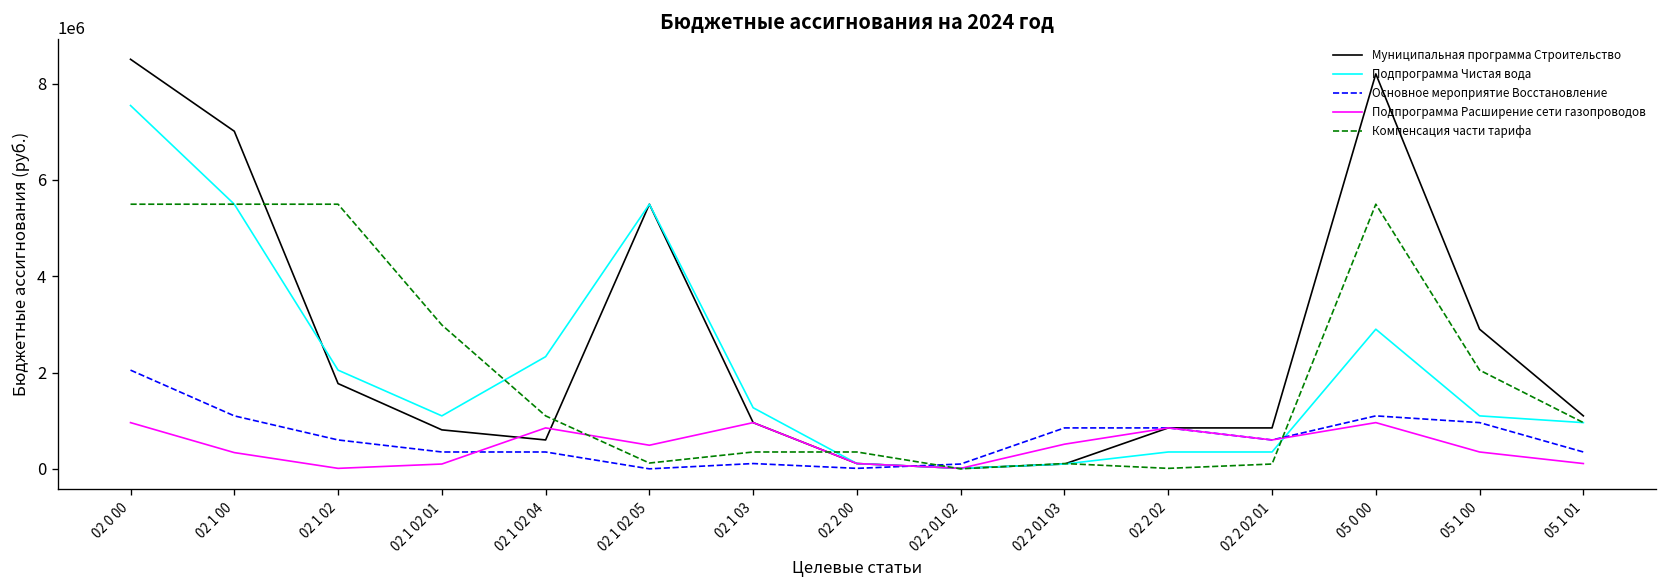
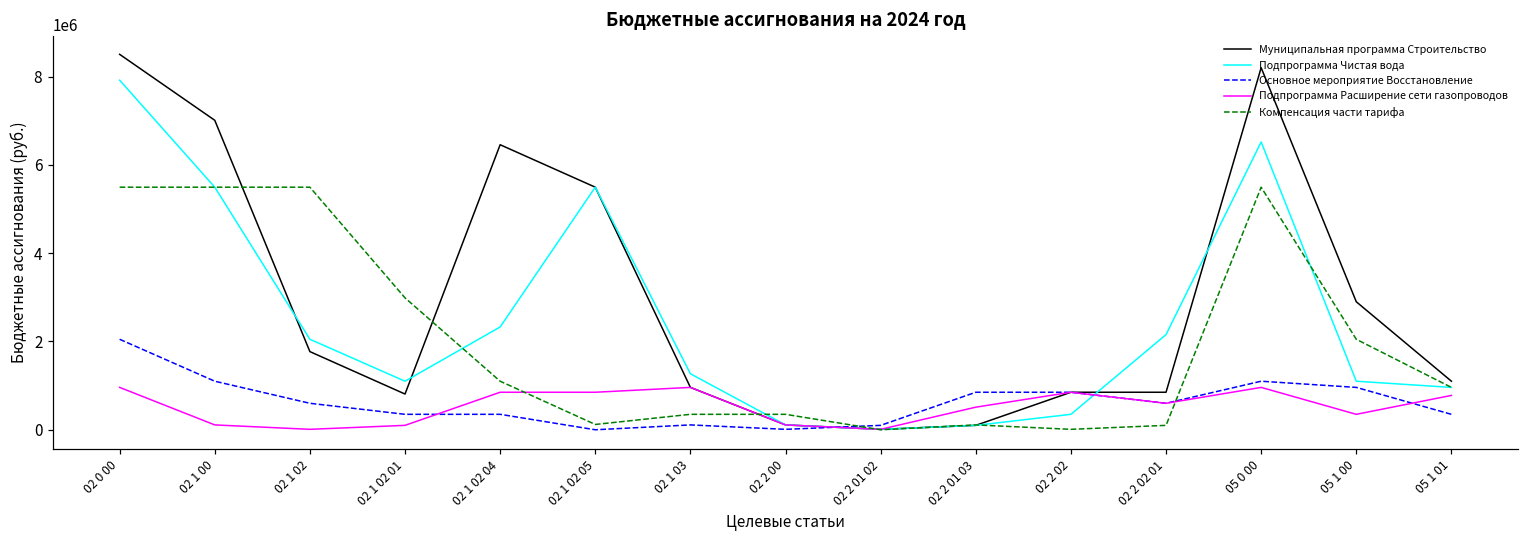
  {
    "Муниципальная программа Строительство": {
      "02 0 00": 8500000,
      "02 1 00": 7000000,
      "02 1 02": 1800000,
      "02 1 02 01": 800000,
-     "02 1 02 04": 600000,
+     "02 1 02 04": 6500000,
      "02 2 02 01": 900000,
      "05 0 00": 8200000,
      "05 1 00": 2900000,
      "05 1 01": 1100000
    },
    "Подпрограмма Чистая вода": {
-     "02 0 00": 7500000,
+     "02 0 00": 7900000,
      "02 1 02": 2100000,
      "02 1 02 01": 1100000,
      "02 1 02 04": 2300000,
      "02 1 03": 1300000,
      "02 2 02": 400000,
-     "02 2 02 01": 400000,
-     "05 0 00": 2900000,
+     "02 2 02 01": 2200000,
+     "05 0 00": 6500000,
      "05 1 00": 1100000
    },
    "Основное мероприятие Восстановление": {
      "02 0 00": 2100000,
      "02 1 00": 1100000,
      "02 1 02": 600000,
      "02 1 02 01": 400000,
      "02 1 02 04": 400000,
      "02 1 02 05": 0,
      "02 1 03": 100000,
      "02 2 00": 0,
      "02 2 01 02": 100000,
      "02 2 01 03": 900000,
      "05 0 00": 1100000,
      "05 1 00": 1000000,
      "05 1 01": 400000
    },
    "Подпрограмма Расширение сети газопроводов": {
      "02 0 00": 1000000,
-     "02 1 00": 300000,
+     "02 1 00": 100000,
      "02 1 02": 0,
      "02 1 02 01": 100000,
      "02 1 02 04": 900000,
-     "02 1 02 05": 500000,
+     "02 1 02 05": 900000,
      "02 2 01 03": 500000,
      "05 0 00": 1000000,
      "05 1 00": 400000,
-     "05 1 01": 100000
+     "05 1 01": 800000
    },
    "Компенсация части тарифа": {
      "02 0 00": 5500000,
      "02 1 02": 5500000,
      "02 1 02 01": 3000000,
      "02 1 02 04": 1100000,
      "02 1 02 05": 100000,
      "02 1 03": 400000,
      "02 2 00": 400000,
      "02 2 02": 0,
      "02 2 02 01": 100000,
      "05 0 00": 5500000,
      "05 1 00": 2100000
    }
  }
